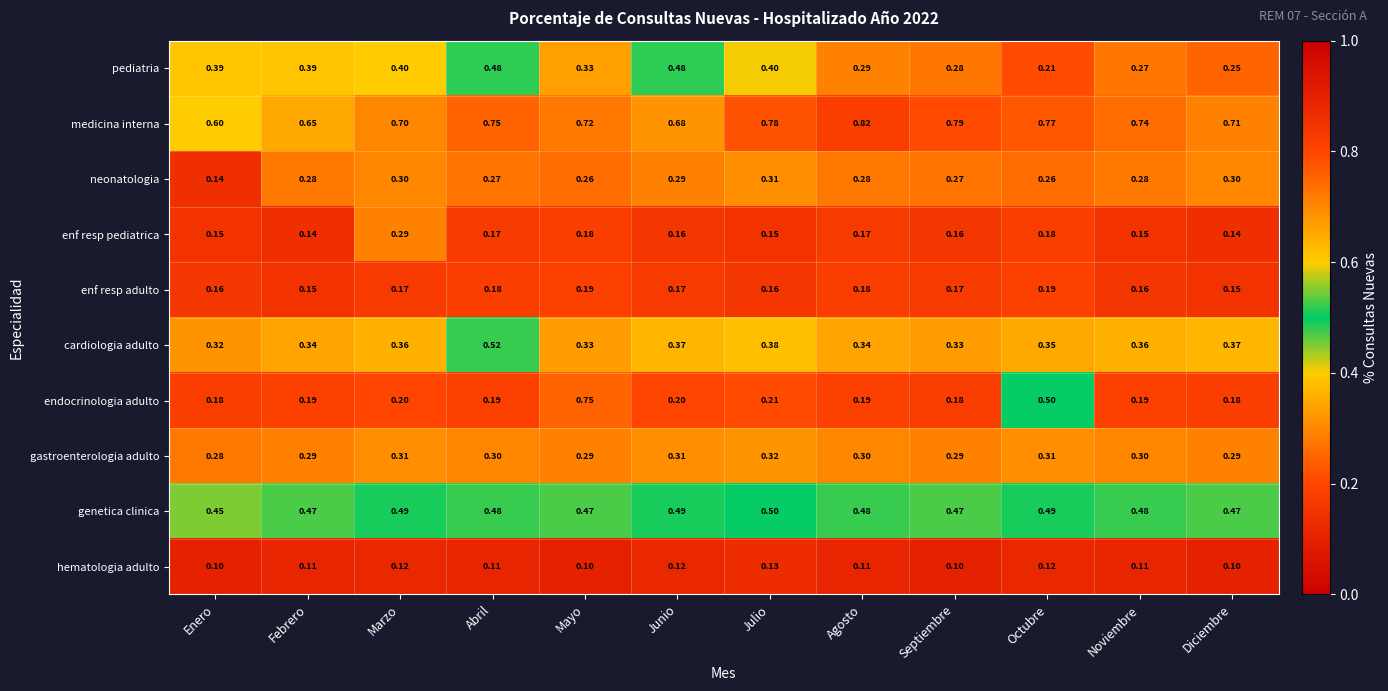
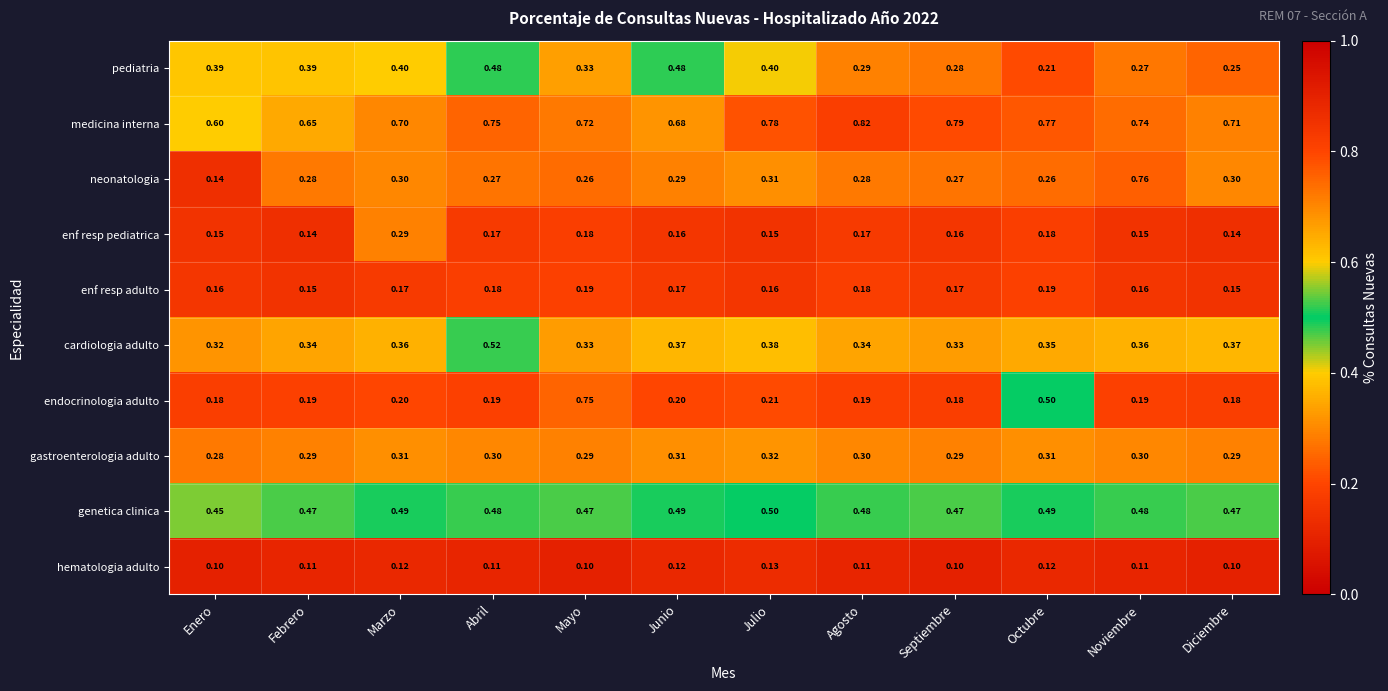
  {
    "pediatria": {
      "Enero": 0.39,
      "Febrero": 0.39,
      "Marzo": 0.40,
      "Abril": 0.48,
      "Mayo": 0.33,
      "Junio": 0.48,
      "Julio": 0.40,
      "Agosto": 0.29,
      "Septiembre": 0.28,
      "Octubre": 0.21,
      "Noviembre": 0.27,
      "Diciembre": 0.25
    },
    "medicina interna": {
      "Enero": 0.60,
      "Febrero": 0.65,
      "Marzo": 0.70,
      "Abril": 0.75,
      "Mayo": 0.72,
      "Junio": 0.68,
      "Julio": 0.78,
      "Agosto": 0.82,
      "Septiembre": 0.79,
      "Octubre": 0.77,
      "Noviembre": 0.74,
      "Diciembre": 0.71
    },
    "neonatologia": {
      "Enero": 0.14,
      "Febrero": 0.28,
      "Marzo": 0.30,
      "Abril": 0.27,
      "Mayo": 0.26,
      "Junio": 0.29,
      "Julio": 0.31,
      "Agosto": 0.28,
      "Septiembre": 0.27,
      "Octubre": 0.26,
-     "Noviembre": 0.28,
+     "Noviembre": 0.76,
      "Diciembre": 0.30
    },
    "enf resp pediatrica": {
      "Enero": 0.15,
      "Febrero": 0.14,
      "Marzo": 0.29,
      "Abril": 0.17,
      "Mayo": 0.18,
      "Junio": 0.16,
      "Julio": 0.15,
      "Agosto": 0.17,
      "Septiembre": 0.16,
      "Octubre": 0.18,
      "Noviembre": 0.15,
      "Diciembre": 0.14
    },
    "enf resp adulto": {
      "Enero": 0.16,
      "Febrero": 0.15,
      "Marzo": 0.17,
      "Abril": 0.18,
      "Mayo": 0.19,
      "Junio": 0.17,
      "Julio": 0.16,
      "Agosto": 0.18,
      "Septiembre": 0.17,
      "Octubre": 0.19,
      "Noviembre": 0.16,
      "Diciembre": 0.15
    },
    "cardiologia adulto": {
      "Enero": 0.32,
      "Febrero": 0.34,
      "Marzo": 0.36,
      "Abril": 0.52,
      "Mayo": 0.33,
      "Junio": 0.37,
      "Julio": 0.38,
      "Agosto": 0.34,
      "Septiembre": 0.33,
      "Octubre": 0.35,
      "Noviembre": 0.36,
      "Diciembre": 0.37
    },
    "endocrinologia adulto": {
      "Enero": 0.18,
      "Febrero": 0.19,
      "Marzo": 0.20,
      "Abril": 0.19,
      "Mayo": 0.75,
      "Junio": 0.20,
      "Julio": 0.21,
      "Agosto": 0.19,
      "Septiembre": 0.18,
      "Octubre": 0.50,
      "Noviembre": 0.19,
      "Diciembre": 0.18
    },
    "gastroenterologia adulto": {
      "Enero": 0.28,
      "Febrero": 0.29,
      "Marzo": 0.31,
      "Abril": 0.30,
      "Mayo": 0.29,
      "Junio": 0.31,
      "Julio": 0.32,
      "Agosto": 0.30,
      "Septiembre": 0.29,
      "Octubre": 0.31,
      "Noviembre": 0.30,
      "Diciembre": 0.29
    },
    "genetica clinica": {
      "Enero": 0.45,
      "Febrero": 0.47,
      "Marzo": 0.49,
      "Abril": 0.48,
      "Mayo": 0.47,
      "Junio": 0.49,
      "Julio": 0.50,
      "Agosto": 0.48,
      "Septiembre": 0.47,
      "Octubre": 0.49,
      "Noviembre": 0.48,
      "Diciembre": 0.47
    },
    "hematologia adulto": {
      "Enero": 0.10,
      "Febrero": 0.11,
      "Marzo": 0.12,
      "Abril": 0.11,
      "Mayo": 0.10,
      "Junio": 0.12,
      "Julio": 0.13,
      "Agosto": 0.11,
      "Septiembre": 0.10,
      "Octubre": 0.12,
      "Noviembre": 0.11,
      "Diciembre": 0.10
    }
  }
